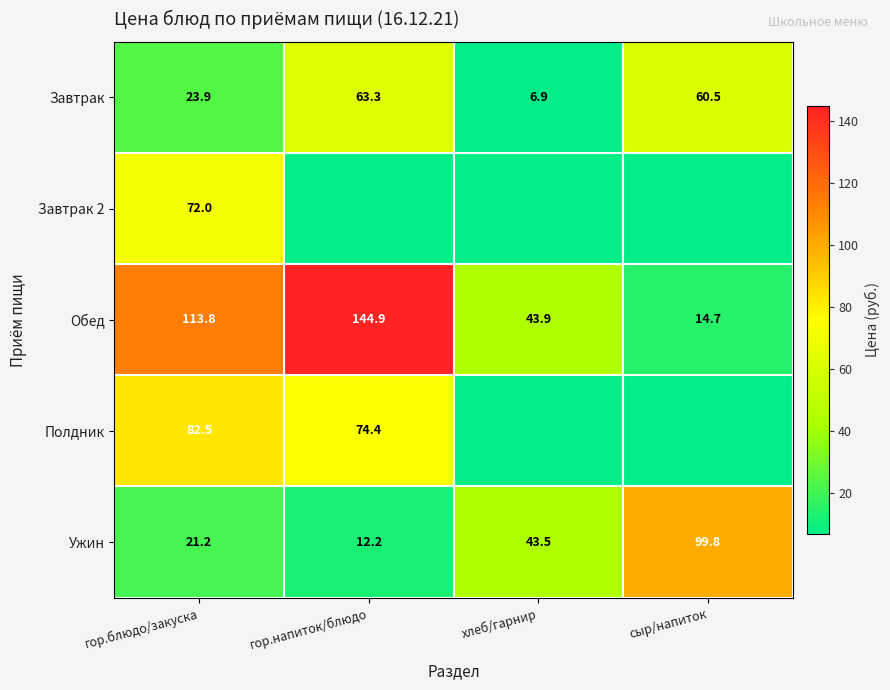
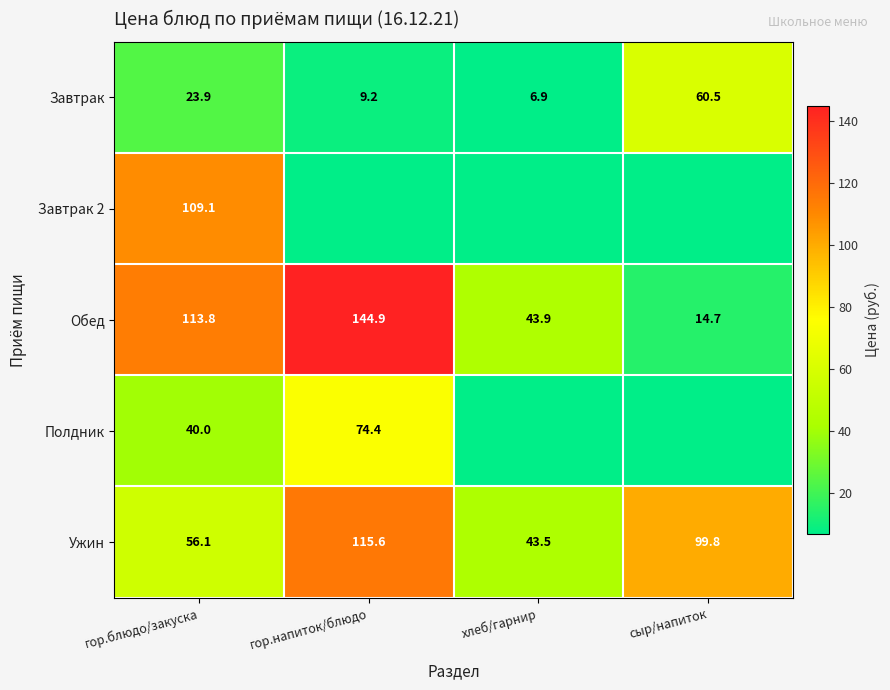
  {
    "Завтрак": {
      "гор.блюдо/закуска": 23.9,
-     "гор.напиток/блюдо": 63.3,
+     "гор.напиток/блюдо": 9.2,
      "хлеб/гарнир": 6.9,
      "сыр/напиток": 60.5
    },
    "Завтрак 2": {
-     "гор.блюдо/закуска": 72.0
+     "гор.блюдо/закуска": 109.1
    },
    "Обед": {
      "гор.блюдо/закуска": 113.8,
      "гор.напиток/блюдо": 144.9,
      "хлеб/гарнир": 43.9,
      "сыр/напиток": 14.7
    },
    "Полдник": {
-     "гор.блюдо/закуска": 82.5,
+     "гор.блюдо/закуска": 40.0,
      "гор.напиток/блюдо": 74.4
    },
    "Ужин": {
-     "гор.блюдо/закуска": 21.2,
-     "гор.напиток/блюдо": 12.2,
+     "гор.блюдо/закуска": 56.1,
+     "гор.напиток/блюдо": 115.6,
      "хлеб/гарнир": 43.5,
      "сыр/напиток": 99.8
    }
  }
